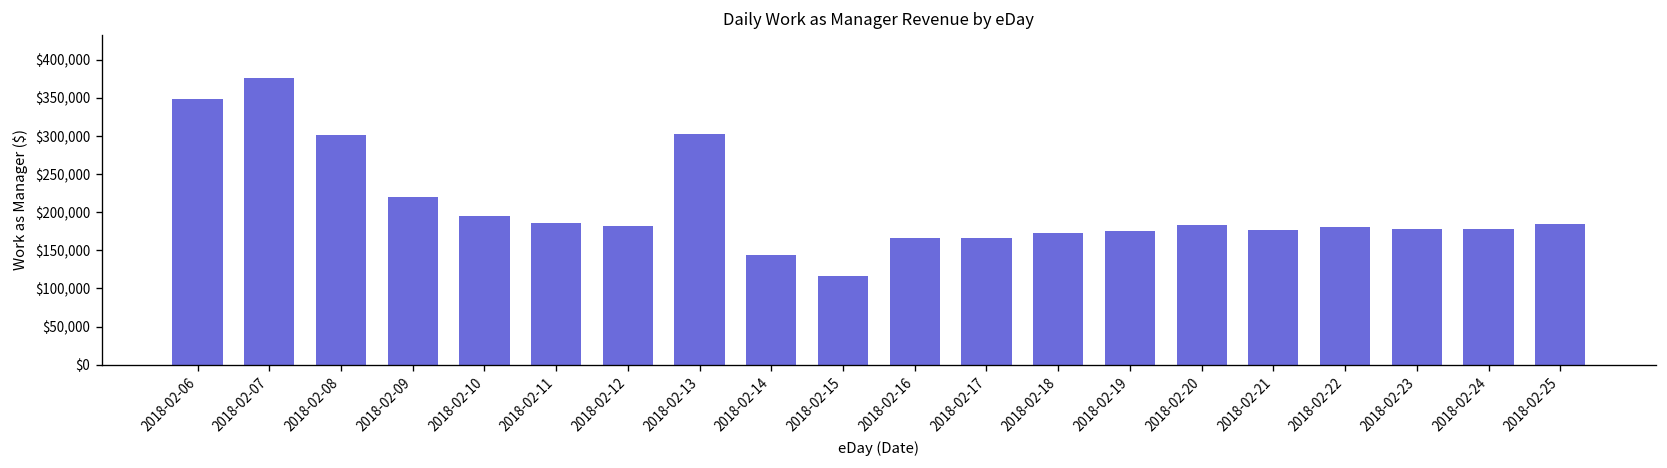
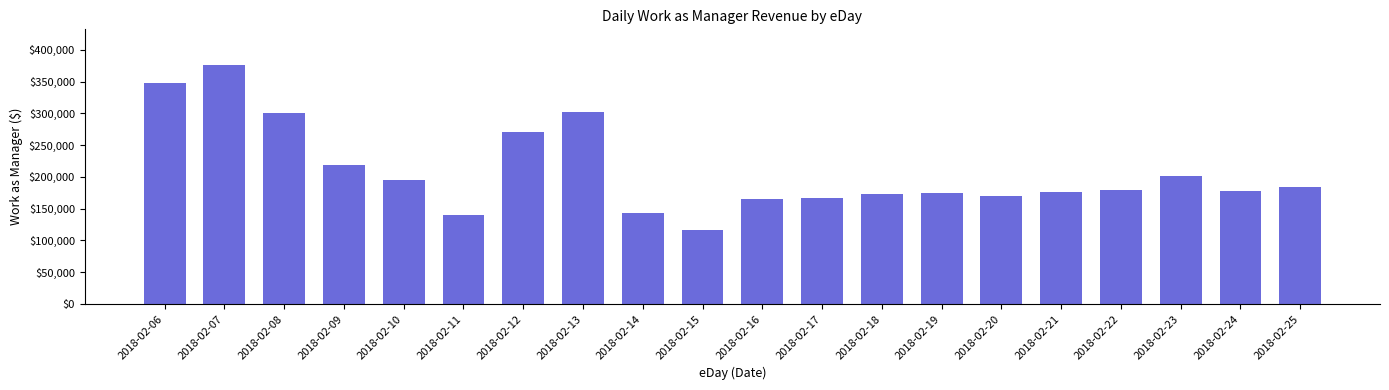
  {
    "2018-02-06": "$350,000",
    "2018-02-07": "$380,000",
    "2018-02-08": "$300,000",
    "2018-02-09": "$220,000",
    "2018-02-10": "$200,000",
-   "2018-02-11": "$190,000",
-   "2018-02-12": "$180,000",
+   "2018-02-11": "$140,000",
+   "2018-02-12": "$270,000",
    "2018-02-13": "$300,000",
    "2018-02-14": "$140,000",
    "2018-02-15": "$120,000",
    "2018-02-16": "$170,000",
    "2018-02-17": "$170,000",
    "2018-02-18": "$170,000",
    "2018-02-19": "$170,000",
-   "2018-02-20": "$180,000",
+   "2018-02-20": "$170,000",
    "2018-02-21": "$180,000",
    "2018-02-22": "$180,000",
-   "2018-02-23": "$180,000",
+   "2018-02-23": "$200,000",
    "2018-02-24": "$180,000",
    "2018-02-25": "$180,000"
  }
